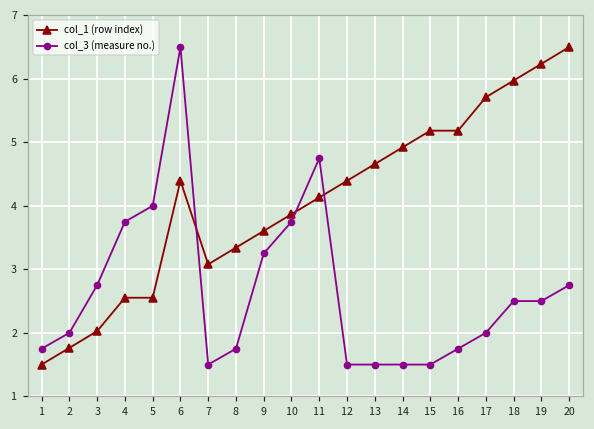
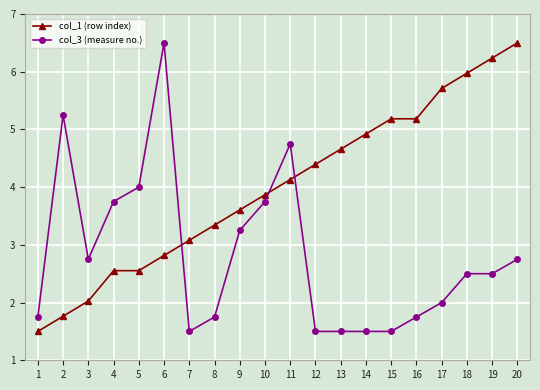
  {
    "col_1 (row index)": {
      "1": 1.5,
      "2": 1.8,
      "3": 2.0,
      "4": 2.6,
      "5": 2.6,
-     "6": 4.4,
+     "6": 2.8,
      "7": 3.1,
      "8": 3.3,
      "9": 3.6,
      "10": 3.9,
      "11": 4.1,
      "12": 4.4,
      "13": 4.7,
      "14": 4.9,
      "15": 5.2,
      "16": 5.2,
      "17": 5.7,
      "18": 6.0,
      "19": 6.2,
      "20": 6.5
    },
    "col_3 (measure no.)": {
      "1": 1.8,
-     "2": 2.0,
+     "2": 5.3,
      "3": 2.8,
      "4": 3.8,
      "5": 4.0,
      "6": 6.5,
      "7": 1.5,
      "8": 1.8,
      "9": 3.3,
      "10": 3.8,
      "11": 4.8,
      "12": 1.5,
      "13": 1.5,
      "14": 1.5,
      "15": 1.5,
      "16": 1.8,
      "17": 2.0,
      "18": 2.5,
      "19": 2.5,
      "20": 2.8
    }
  }
